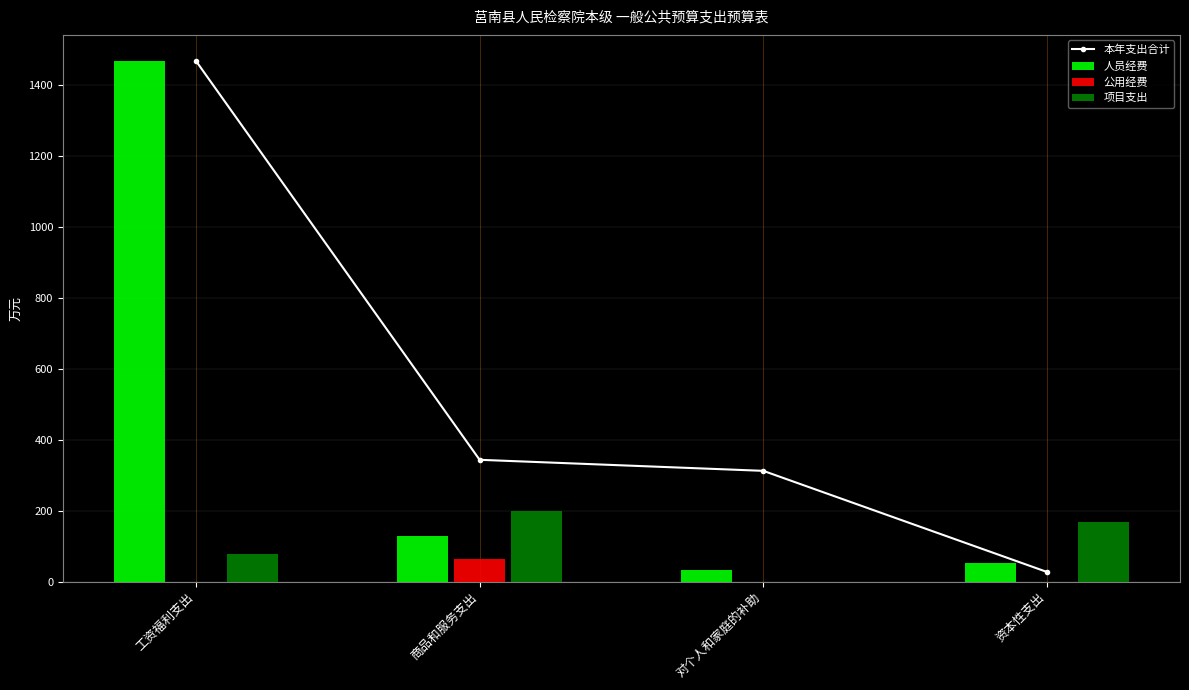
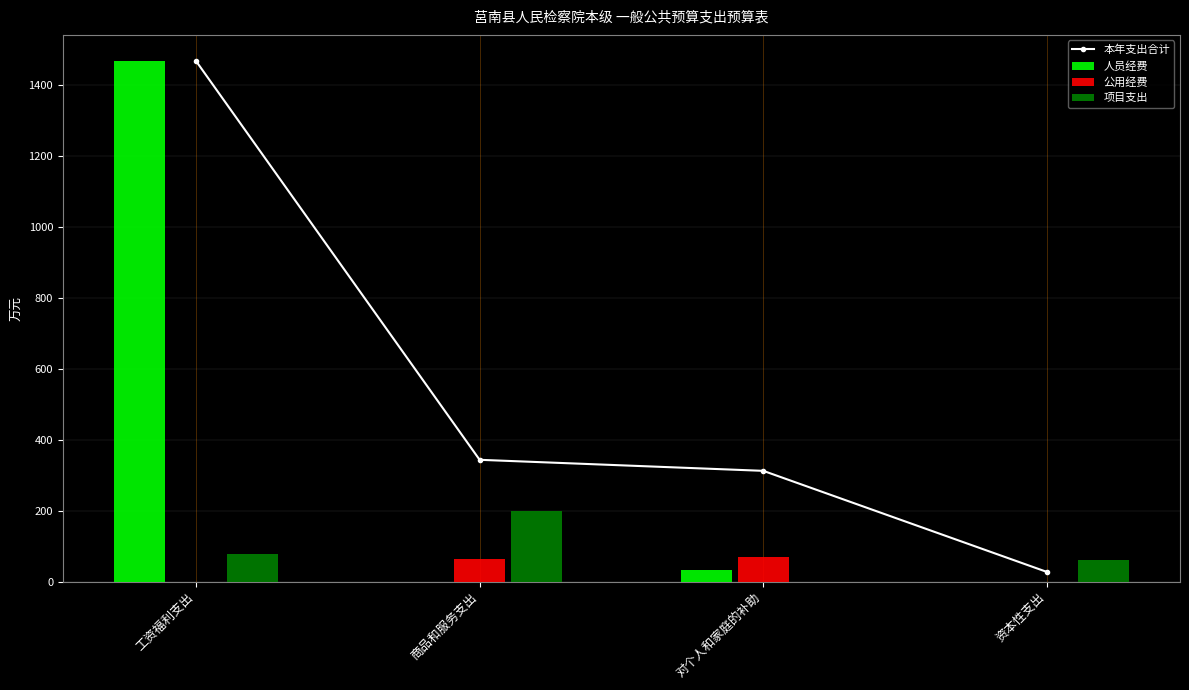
  {
    "人员经费": {
      "工资福利支出": 1470,
-     "商品和服务支出": 130,
+     "商品和服务支出": 0,
      "对个人和家庭的补助": 30,
-     "资本性支出": 50
+     "资本性支出": 0
    },
    "本年支出合计": {
      "工资福利支出": 1470,
      "商品和服务支出": 340,
      "对个人和家庭的补助": 310,
      "资本性支出": 30
    },
    "公用经费": {
      "工资福利支出": 0,
      "商品和服务支出": 60,
-     "对个人和家庭的补助": 0,
+     "对个人和家庭的补助": 70,
      "资本性支出": 0
    },
    "项目支出": {
      "工资福利支出": 80,
      "商品和服务支出": 200,
      "对个人和家庭的补助": 0,
-     "资本性支出": 170
+     "资本性支出": 60
    }
  }
